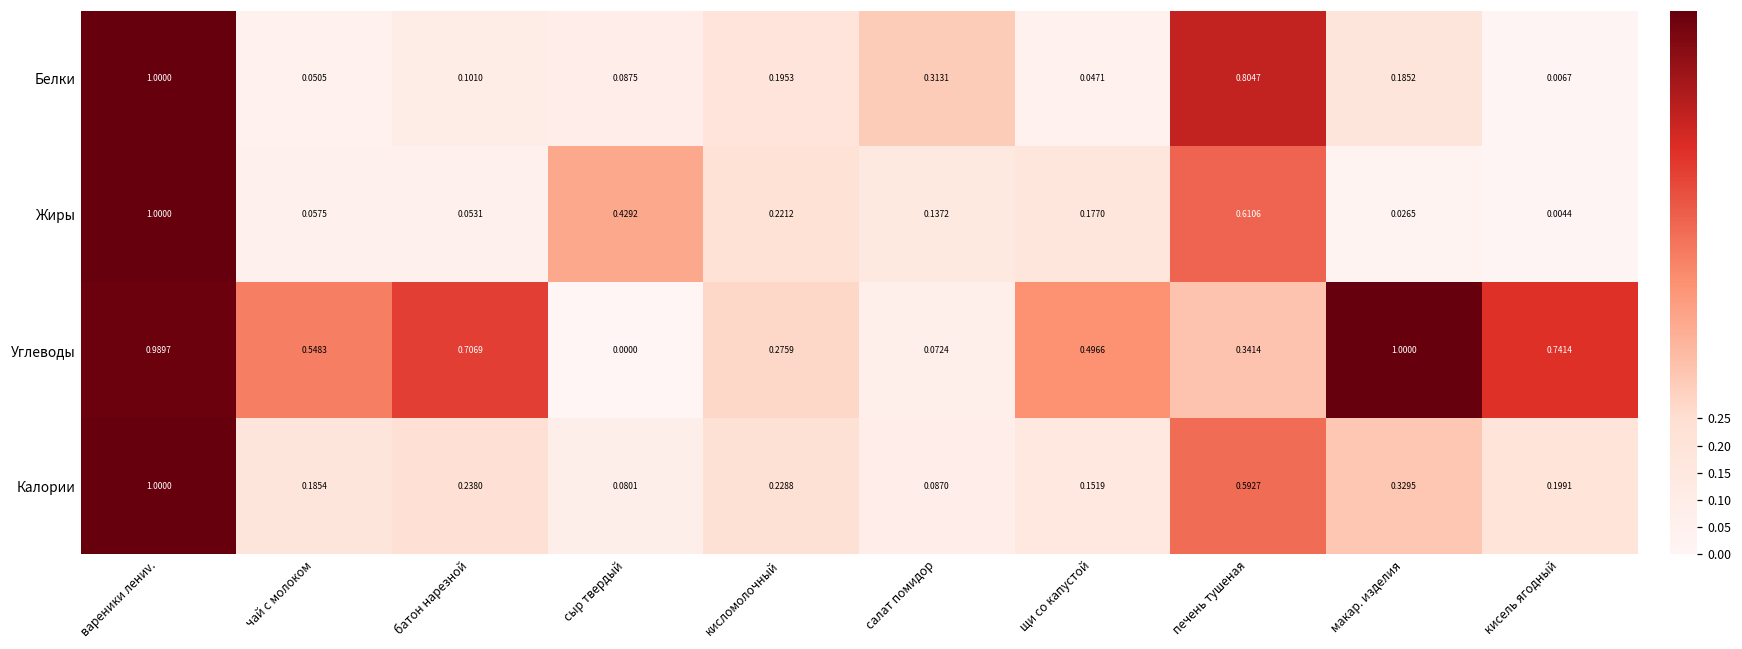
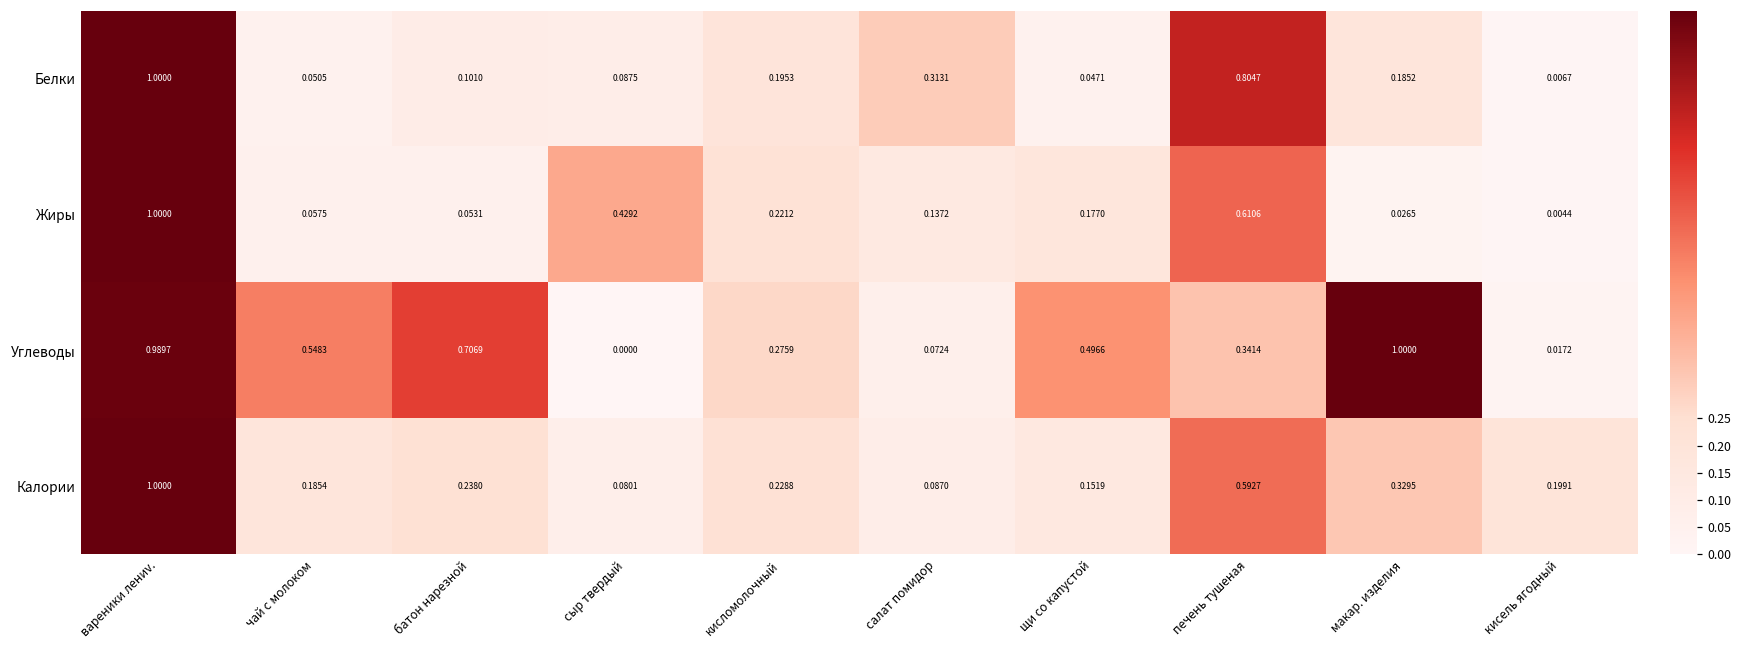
  {
    "Белки": {
      "вареники лениv.": 1.0000,
      "чай с молоком": 0.0505,
      "батон нарезной": 0.1010,
      "сыр твердый": 0.0875,
      "кисломолочный": 0.1953,
      "салат помидор": 0.3131,
      "щи со капустой": 0.0471,
      "печень тушеная": 0.8047,
      "макар. изделия": 0.1852,
      "кисель ягодный": 0.0067
    },
    "Жиры": {
      "вареники лениv.": 1.0000,
      "чай с молоком": 0.0575,
      "батон нарезной": 0.0531,
      "сыр твердый": 0.4292,
      "кисломолочный": 0.2212,
      "салат помидор": 0.1372,
      "щи со капустой": 0.1770,
      "печень тушеная": 0.6106,
      "макар. изделия": 0.0265,
      "кисель ягодный": 0.0044
    },
    "Углеводы": {
      "вареники лениv.": 0.9897,
      "чай с молоком": 0.5483,
      "батон нарезной": 0.7069,
      "сыр твердый": 0.0000,
      "кисломолочный": 0.2759,
      "салат помидор": 0.0724,
      "щи со капустой": 0.4966,
      "печень тушеная": 0.3414,
      "макар. изделия": 1.0000,
-     "кисель ягодный": 0.7414
+     "кисель ягодный": 0.0172
    },
    "Калории": {
      "вареники лениv.": 1.0000,
      "чай с молоком": 0.1854,
      "батон нарезной": 0.2380,
      "сыр твердый": 0.0801,
      "кисломолочный": 0.2288,
      "салат помидор": 0.0870,
      "щи со капустой": 0.1519,
      "печень тушеная": 0.5927,
      "макар. изделия": 0.3295,
      "кисель ягодный": 0.1991
    }
  }
